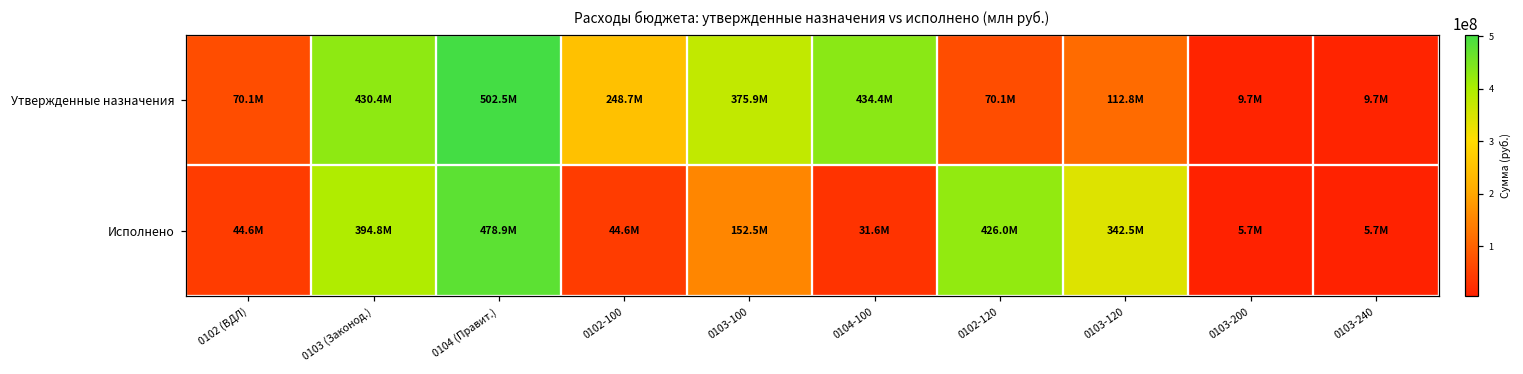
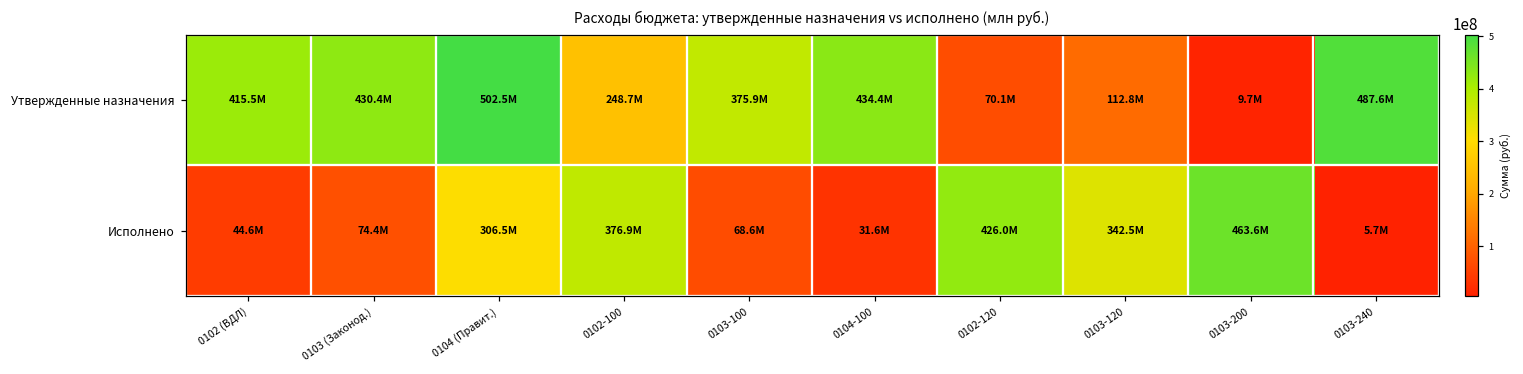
  {
    "Утвержденные назначения": {
-     "0102 (ВДЛ)": "70.1M",
+     "0102 (ВДЛ)": "415.5M",
      "0103 (Законод.)": "430.4M",
      "0104 (Правит.)": "502.5M",
      "0102-100": "248.7M",
      "0103-100": "375.9M",
      "0104-100": "434.4M",
      "0102-120": "70.1M",
      "0103-120": "112.8M",
      "0103-200": "9.7M",
-     "0103-240": "9.7M"
+     "0103-240": "487.6M"
    },
    "Исполнено": {
      "0102 (ВДЛ)": "44.6M",
-     "0103 (Законод.)": "394.8M",
-     "0104 (Правит.)": "478.9M",
-     "0102-100": "44.6M",
-     "0103-100": "152.5M",
+     "0103 (Законод.)": "74.4M",
+     "0104 (Правит.)": "306.5M",
+     "0102-100": "376.9M",
+     "0103-100": "68.6M",
      "0104-100": "31.6M",
      "0102-120": "426.0M",
      "0103-120": "342.5M",
-     "0103-200": "5.7M",
+     "0103-200": "463.6M",
      "0103-240": "5.7M"
    }
  }
